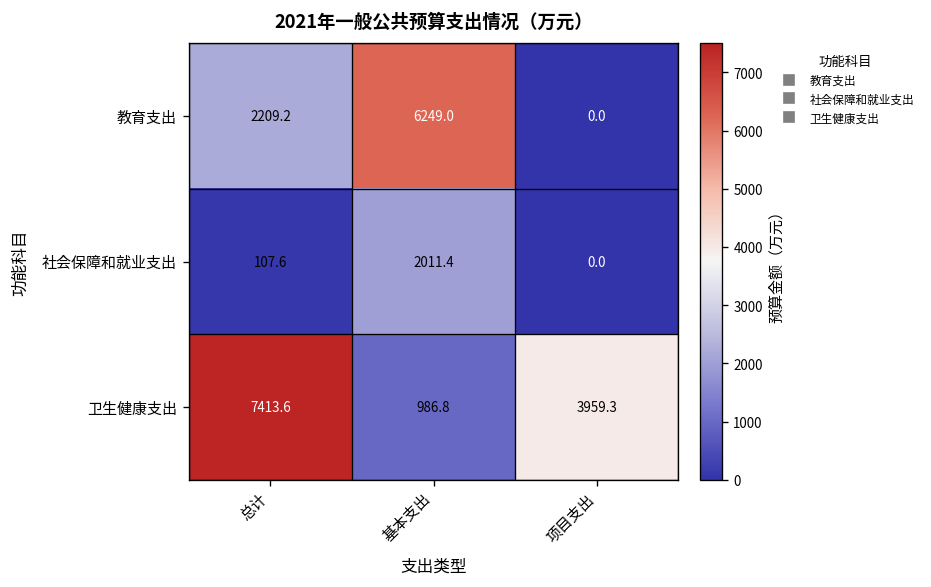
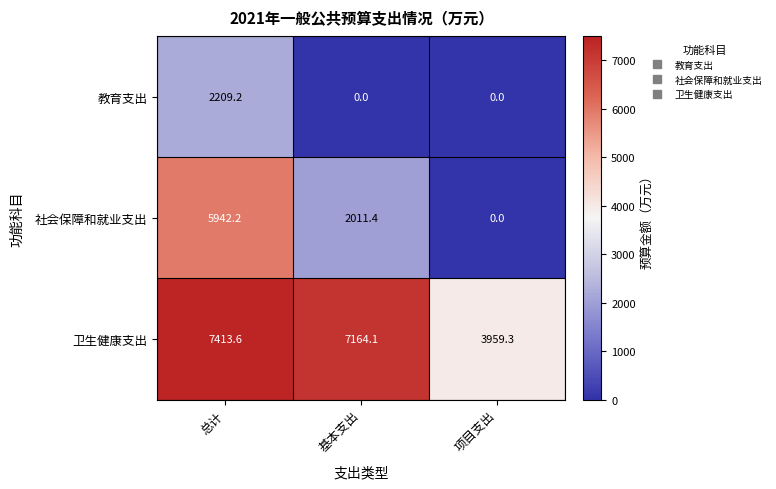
  {
    "教育支出": {
      "总计": 2209.2,
-     "基本支出": 6249.0,
+     "基本支出": 0.0,
      "项目支出": 0.0
    },
    "社会保障和就业支出": {
-     "总计": 107.6,
+     "总计": 5942.2,
      "基本支出": 2011.4,
      "项目支出": 0.0
    },
    "卫生健康支出": {
      "总计": 7413.6,
-     "基本支出": 986.8,
+     "基本支出": 7164.1,
      "项目支出": 3959.3
    }
  }
